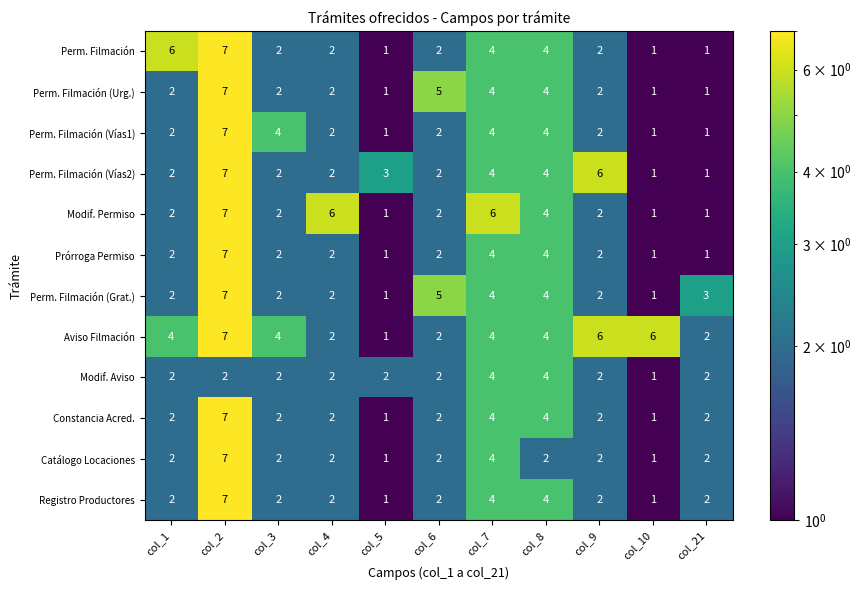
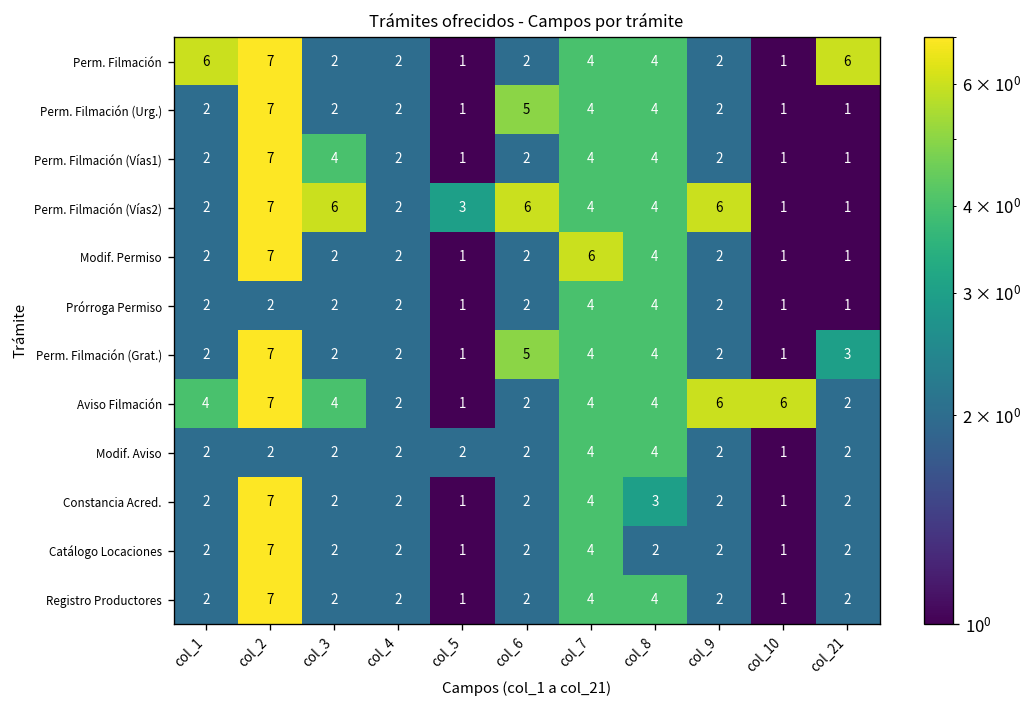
  {
    "Perm. Filmación": {
      "col_1": 6,
      "col_2": 7,
      "col_3": 2,
      "col_4": 2,
      "col_5": 1,
      "col_6": 2,
      "col_7": 4,
      "col_8": 4,
      "col_9": 2,
      "col_10": 1,
-     "col_21": 1
+     "col_21": 6
    },
    "Perm. Filmación (Urg.)": {
      "col_1": 2,
      "col_2": 7,
      "col_3": 2,
      "col_4": 2,
      "col_5": 1,
      "col_6": 5,
      "col_7": 4,
      "col_8": 4,
      "col_9": 2,
      "col_10": 1,
      "col_21": 1
    },
    "Perm. Filmación (Vías1)": {
      "col_1": 2,
      "col_2": 7,
      "col_3": 4,
      "col_4": 2,
      "col_5": 1,
      "col_6": 2,
      "col_7": 4,
      "col_8": 4,
      "col_9": 2,
      "col_10": 1,
      "col_21": 1
    },
    "Perm. Filmación (Vías2)": {
      "col_1": 2,
      "col_2": 7,
-     "col_3": 2,
+     "col_3": 6,
      "col_4": 2,
      "col_5": 3,
-     "col_6": 2,
+     "col_6": 6,
      "col_7": 4,
      "col_8": 4,
      "col_9": 6,
      "col_10": 1,
      "col_21": 1
    },
    "Modif. Permiso": {
      "col_1": 2,
      "col_2": 7,
      "col_3": 2,
-     "col_4": 6,
+     "col_4": 2,
      "col_5": 1,
      "col_6": 2,
      "col_7": 6,
      "col_8": 4,
      "col_9": 2,
      "col_10": 1,
      "col_21": 1
    },
    "Prórroga Permiso": {
      "col_1": 2,
-     "col_2": 7,
+     "col_2": 2,
      "col_3": 2,
      "col_4": 2,
      "col_5": 1,
      "col_6": 2,
      "col_7": 4,
      "col_8": 4,
      "col_9": 2,
      "col_10": 1,
      "col_21": 1
    },
    "Perm. Filmación (Grat.)": {
      "col_1": 2,
      "col_2": 7,
      "col_3": 2,
      "col_4": 2,
      "col_5": 1,
      "col_6": 5,
      "col_7": 4,
      "col_8": 4,
      "col_9": 2,
      "col_10": 1,
      "col_21": 3
    },
    "Aviso Filmación": {
      "col_1": 4,
      "col_2": 7,
      "col_3": 4,
      "col_4": 2,
      "col_5": 1,
      "col_6": 2,
      "col_7": 4,
      "col_8": 4,
      "col_9": 6,
      "col_10": 6,
      "col_21": 2
    },
    "Modif. Aviso": {
      "col_1": 2,
      "col_2": 2,
      "col_3": 2,
      "col_4": 2,
      "col_5": 2,
      "col_6": 2,
      "col_7": 4,
      "col_8": 4,
      "col_9": 2,
      "col_10": 1,
      "col_21": 2
    },
    "Constancia Acred.": {
      "col_1": 2,
      "col_2": 7,
      "col_3": 2,
      "col_4": 2,
      "col_5": 1,
      "col_6": 2,
      "col_7": 4,
-     "col_8": 4,
+     "col_8": 3,
      "col_9": 2,
      "col_10": 1,
      "col_21": 2
    },
    "Catálogo Locaciones": {
      "col_1": 2,
      "col_2": 7,
      "col_3": 2,
      "col_4": 2,
      "col_5": 1,
      "col_6": 2,
      "col_7": 4,
      "col_8": 2,
      "col_9": 2,
      "col_10": 1,
      "col_21": 2
    },
    "Registro Productores": {
      "col_1": 2,
      "col_2": 7,
      "col_3": 2,
      "col_4": 2,
      "col_5": 1,
      "col_6": 2,
      "col_7": 4,
      "col_8": 4,
      "col_9": 2,
      "col_10": 1,
      "col_21": 2
    }
  }
